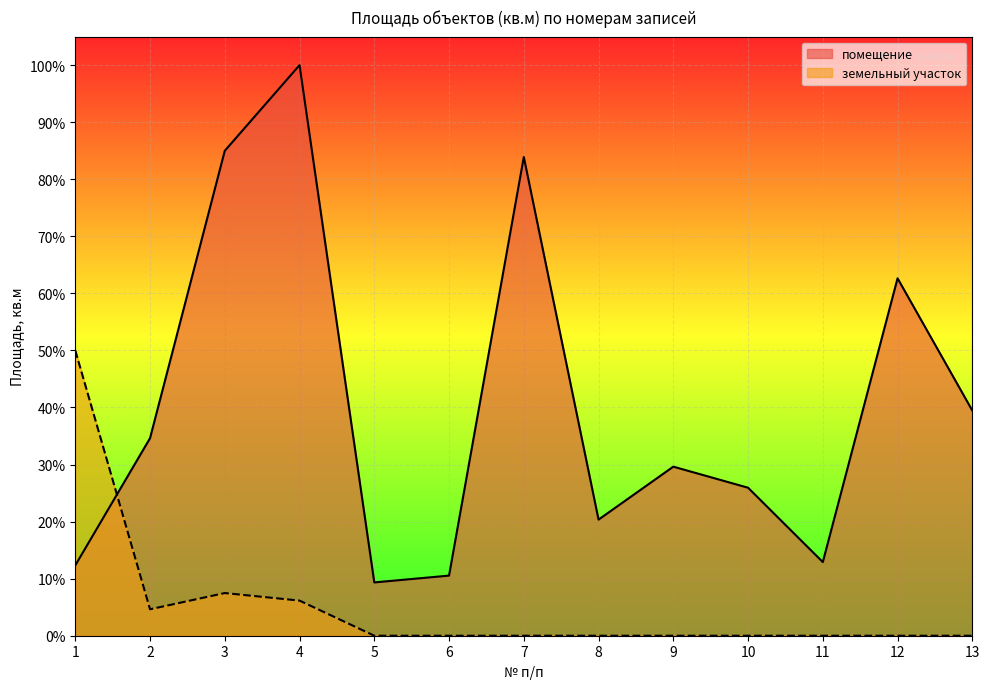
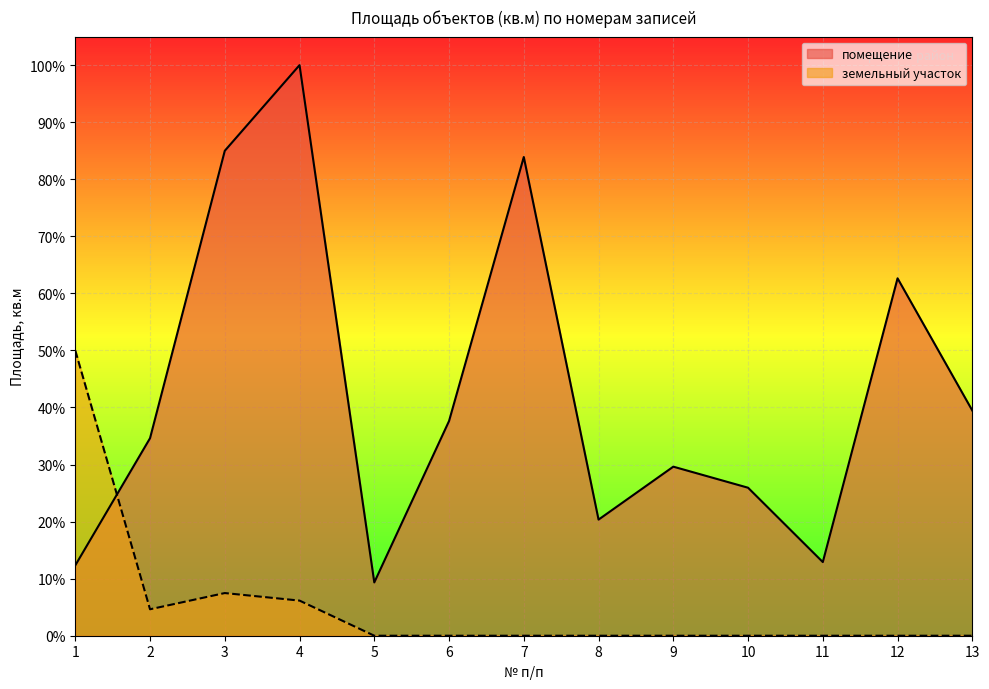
  {
    "помещение": {
      "1": "12%",
      "2": "35%",
      "3": "85%",
      "4": "100%",
      "5": "9%",
-     "6": "11%",
+     "6": "38%",
      "7": "84%",
      "8": "20%",
      "9": "30%",
      "10": "26%",
      "11": "13%",
      "12": "63%",
      "13": "39%"
    },
    "земельный участок": {
      "1": "50%",
      "2": "5%",
      "3": "7%",
      "4": "6%",
      "5": "0%",
      "6": "0%",
      "7": "0%",
      "8": "0%",
      "9": "0%",
      "10": "0%",
      "11": "0%",
      "12": "0%",
      "13": "0%"
    }
  }
